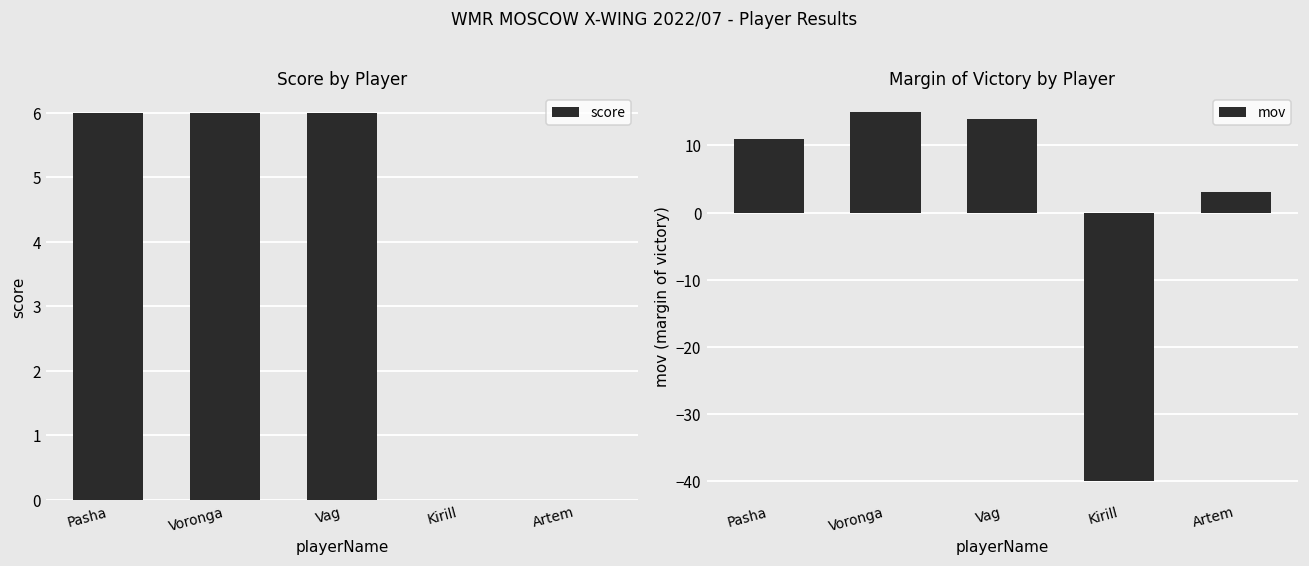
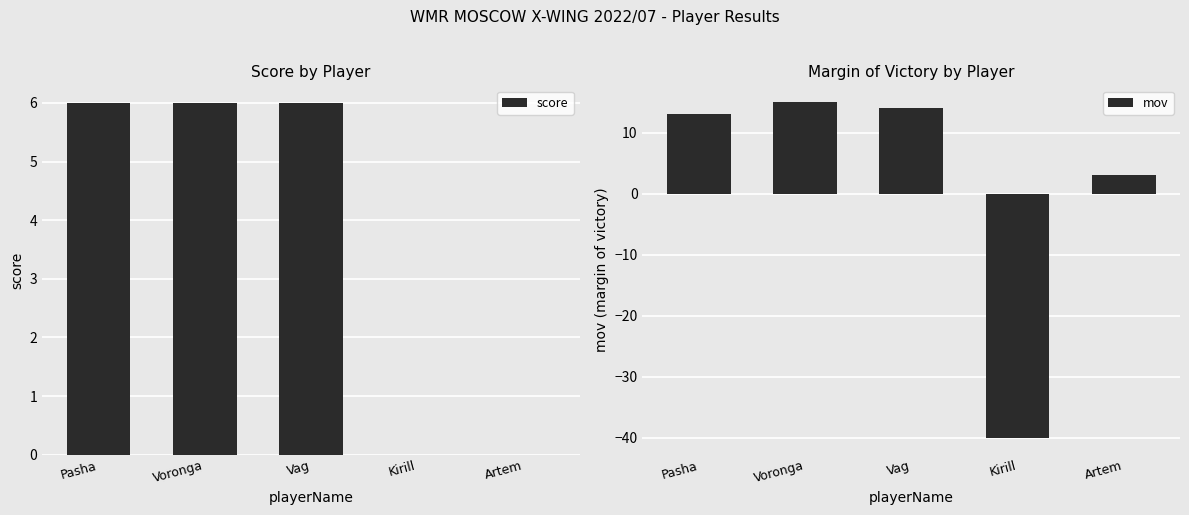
  {
    "Score by Player": {
      "Pasha": 6.0,
      "Voronga": 6.0,
      "Vag": 6.0,
      "Kirill": 0.0,
      "Artem": 0.0
    },
    "Margin of Victory by Player": {
-     "Pasha": 11,
+     "Pasha": 13,
      "Voronga": 15,
      "Vag": 14,
      "Kirill": -40,
      "Artem": 3
    }
  }
